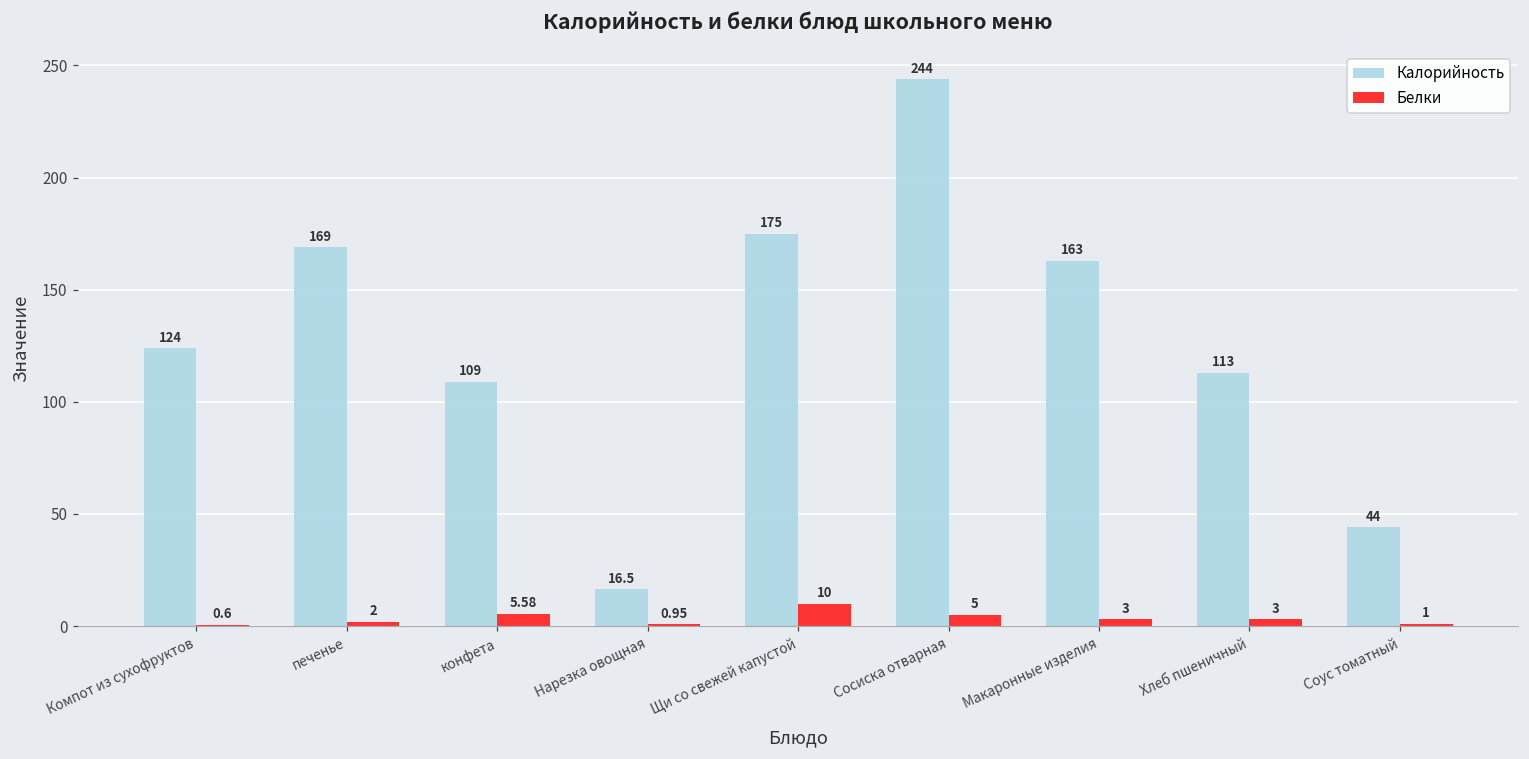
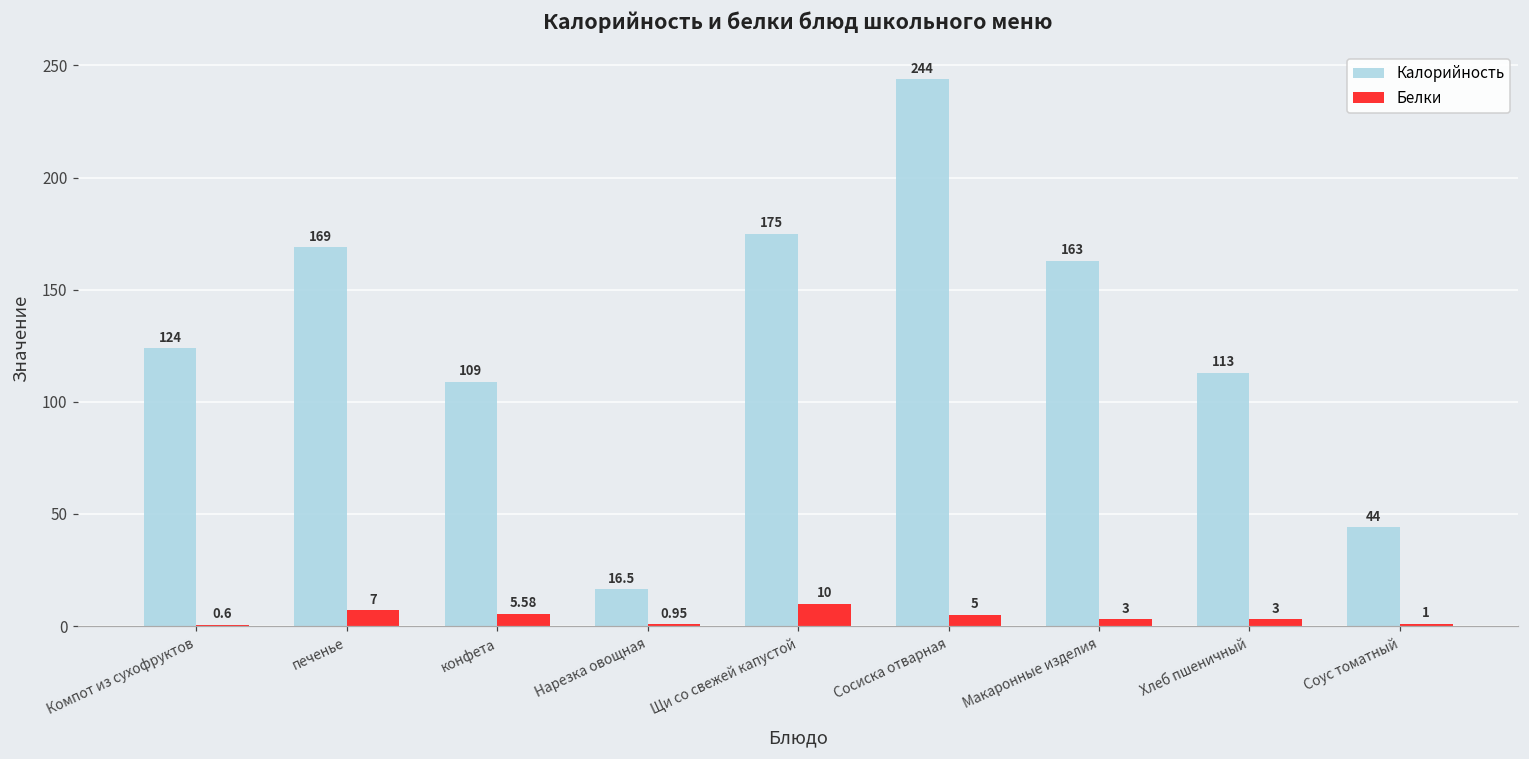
  {
    "Калорийность": {
      "Компот из сухофруктов": 124,
      "печенье": 169,
      "конфета": 109,
      "Нарезка овощная": 16.5,
      "Щи со свежей капустой": 175,
      "Сосиска отварная": 244,
      "Макаронные изделия": 163,
      "Хлеб пшеничный": 113,
      "Соус томатный": 44
    },
    "Белки": {
      "Компот из сухофруктов": 0.6,
-     "печенье": 2,
+     "печенье": 7,
      "конфета": 5.58,
      "Нарезка овощная": 0.95,
      "Щи со свежей капустой": 10,
      "Сосиска отварная": 5,
      "Макаронные изделия": 3,
      "Хлеб пшеничный": 3,
      "Соус томатный": 1
    }
  }
